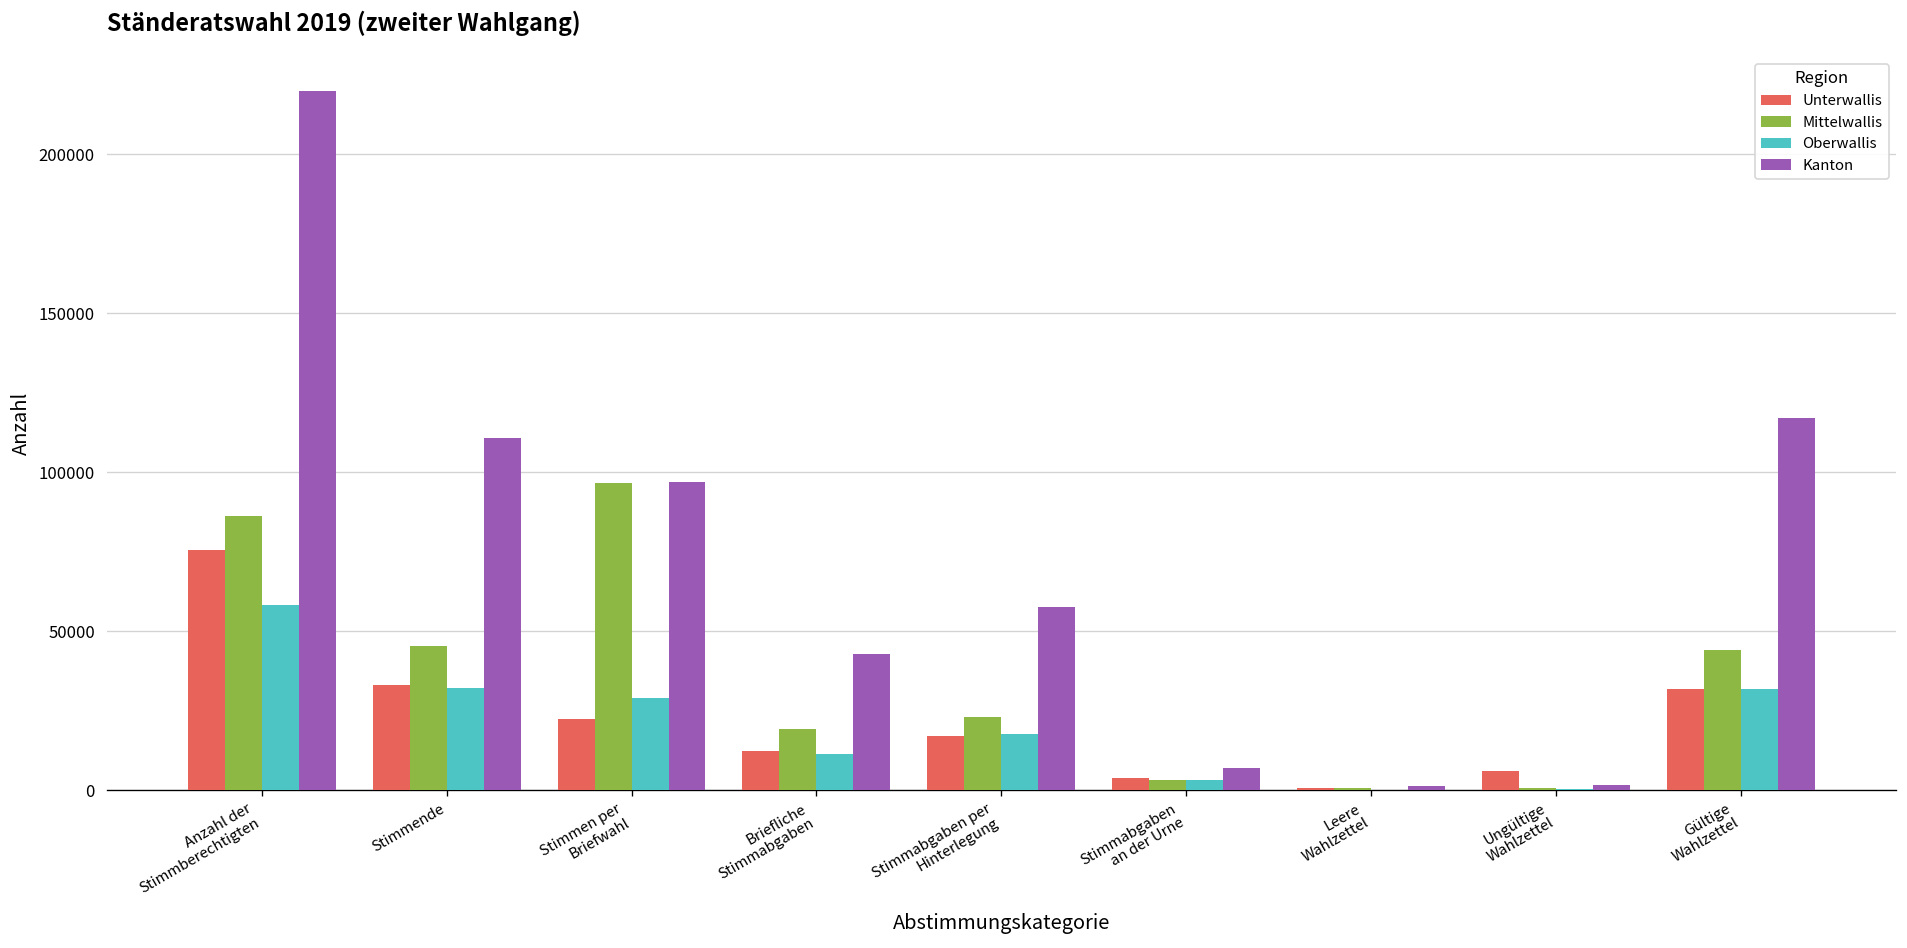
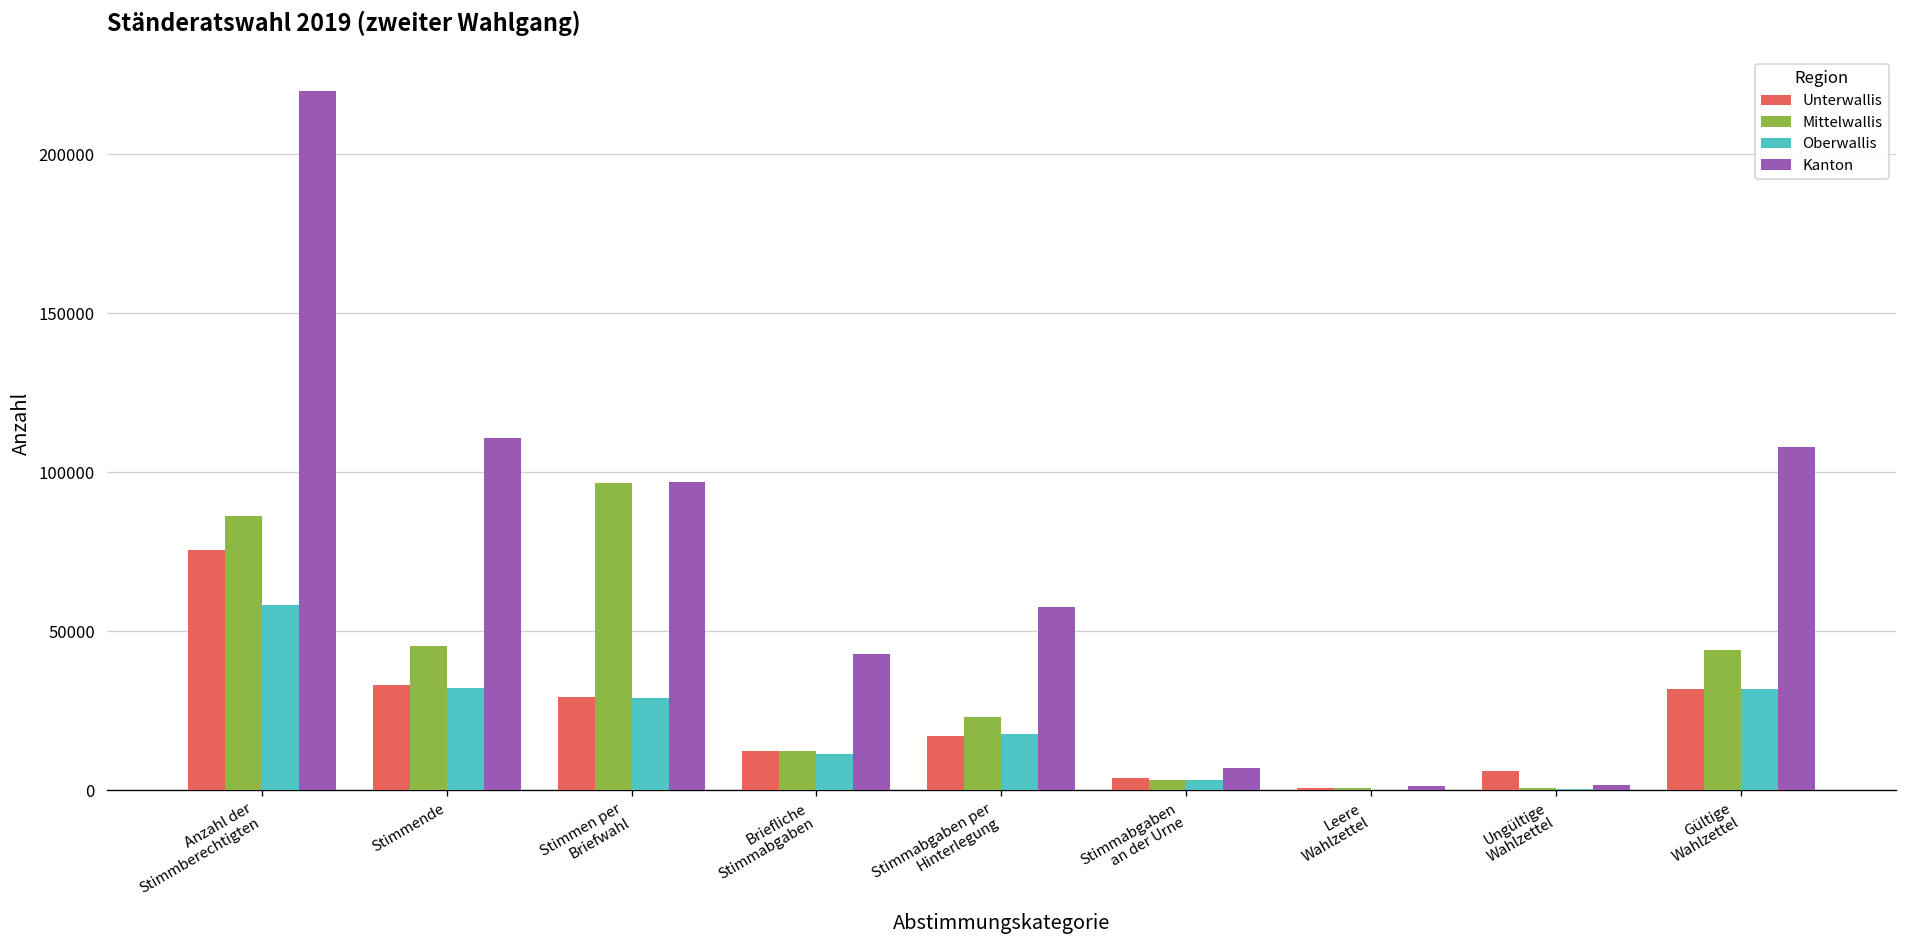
  {
    "Unterwallis": {
      "Anzahl der Stimmberechtigten": 75000,
      "Stimmende": 33000,
-     "Stimmen per Briefwahl": 22000,
+     "Stimmen per Briefwahl": 29000,
      "Briefliche Stimmabgaben": 12000,
      "Stimmabgaben per Hinterlegung": 17000,
      "Stimmabgaben an der Urne": 4000,
      "Ungültige Wahlzettel": 6000,
      "Gültige Wahlzettel": 32000
    },
    "Mittelwallis": {
      "Anzahl der Stimmberechtigten": 86000,
      "Stimmende": 46000,
      "Stimmen per Briefwahl": 97000,
-     "Briefliche Stimmabgaben": 19000,
+     "Briefliche Stimmabgaben": 12000,
      "Stimmabgaben per Hinterlegung": 23000,
      "Stimmabgaben an der Urne": 3000,
      "Gültige Wahlzettel": 44000
    },
    "Oberwallis": {
      "Anzahl der Stimmberechtigten": 58000,
      "Stimmende": 32000,
      "Stimmen per Briefwahl": 29000,
      "Briefliche Stimmabgaben": 11000,
      "Stimmabgaben per Hinterlegung": 18000,
      "Stimmabgaben an der Urne": 3000,
      "Gültige Wahlzettel": 32000
    },
    "Kanton": {
      "Anzahl der Stimmberechtigten": 220000,
      "Stimmende": 111000,
      "Stimmen per Briefwahl": 97000,
      "Briefliche Stimmabgaben": 43000,
      "Stimmabgaben per Hinterlegung": 58000,
      "Stimmabgaben an der Urne": 7000,
      "Leere Wahlzettel": 1000,
      "Ungültige Wahlzettel": 2000,
-     "Gültige Wahlzettel": 117000
+     "Gültige Wahlzettel": 108000
    }
  }
